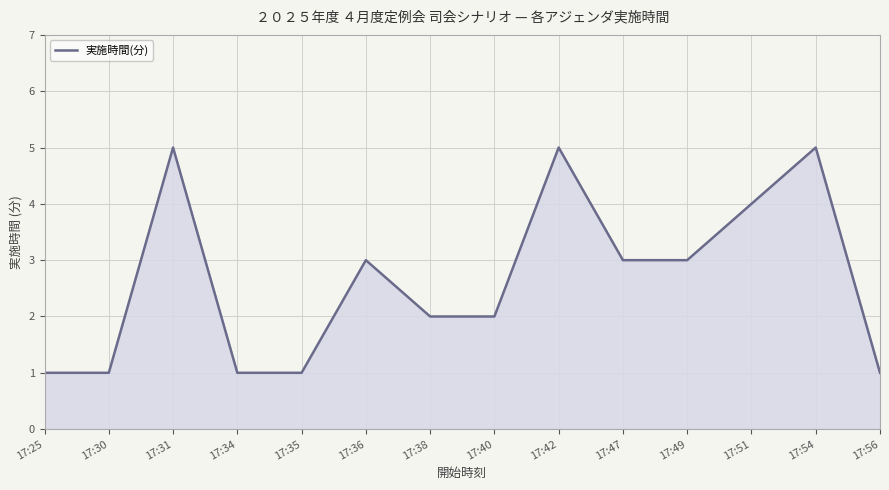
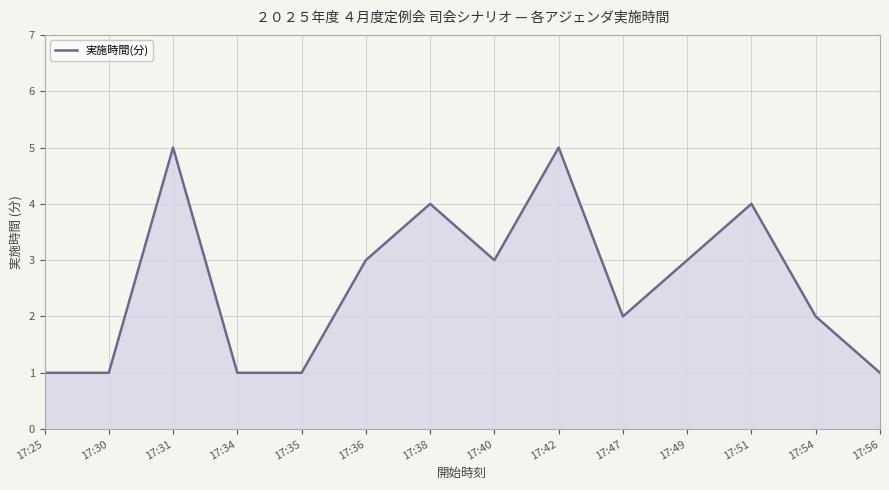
  {
    "17:25": 1,
    "17:30": 1,
    "17:31": 5,
    "17:34": 1,
    "17:35": 1,
    "17:36": 3,
-   "17:38": 2,
-   "17:40": 2,
+   "17:38": 4,
+   "17:40": 3,
    "17:42": 5,
-   "17:47": 3,
+   "17:47": 2,
    "17:49": 3,
    "17:51": 4,
-   "17:54": 5,
+   "17:54": 2,
    "17:56": 1
  }
